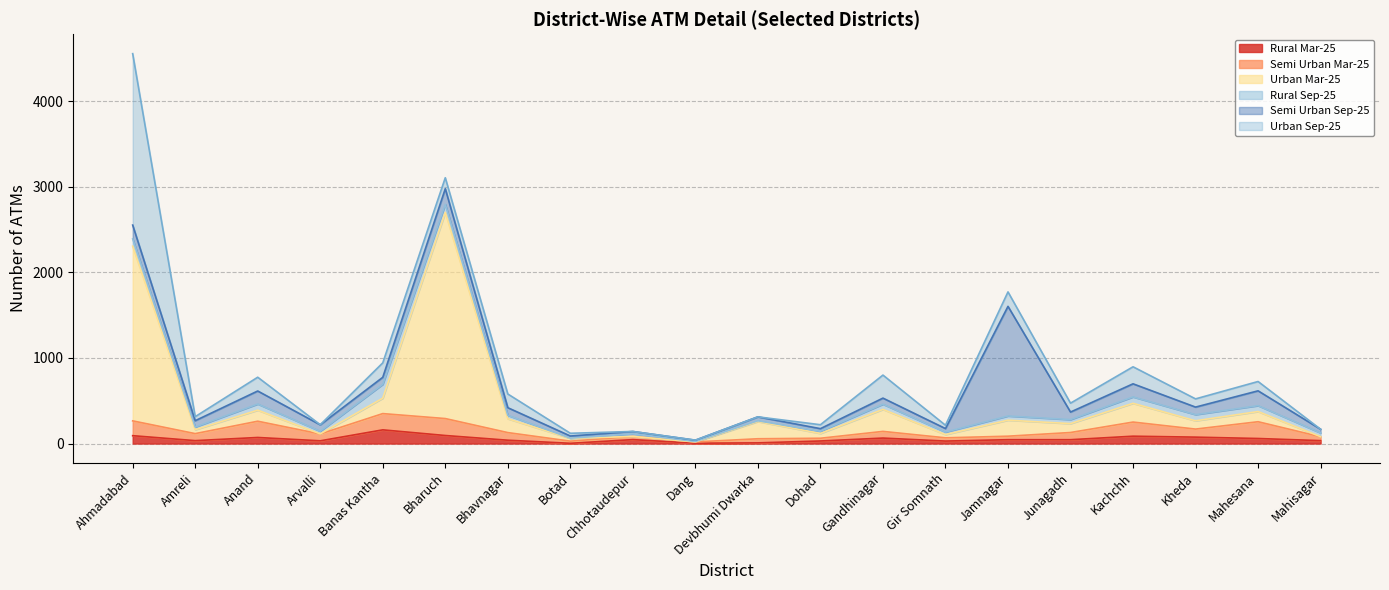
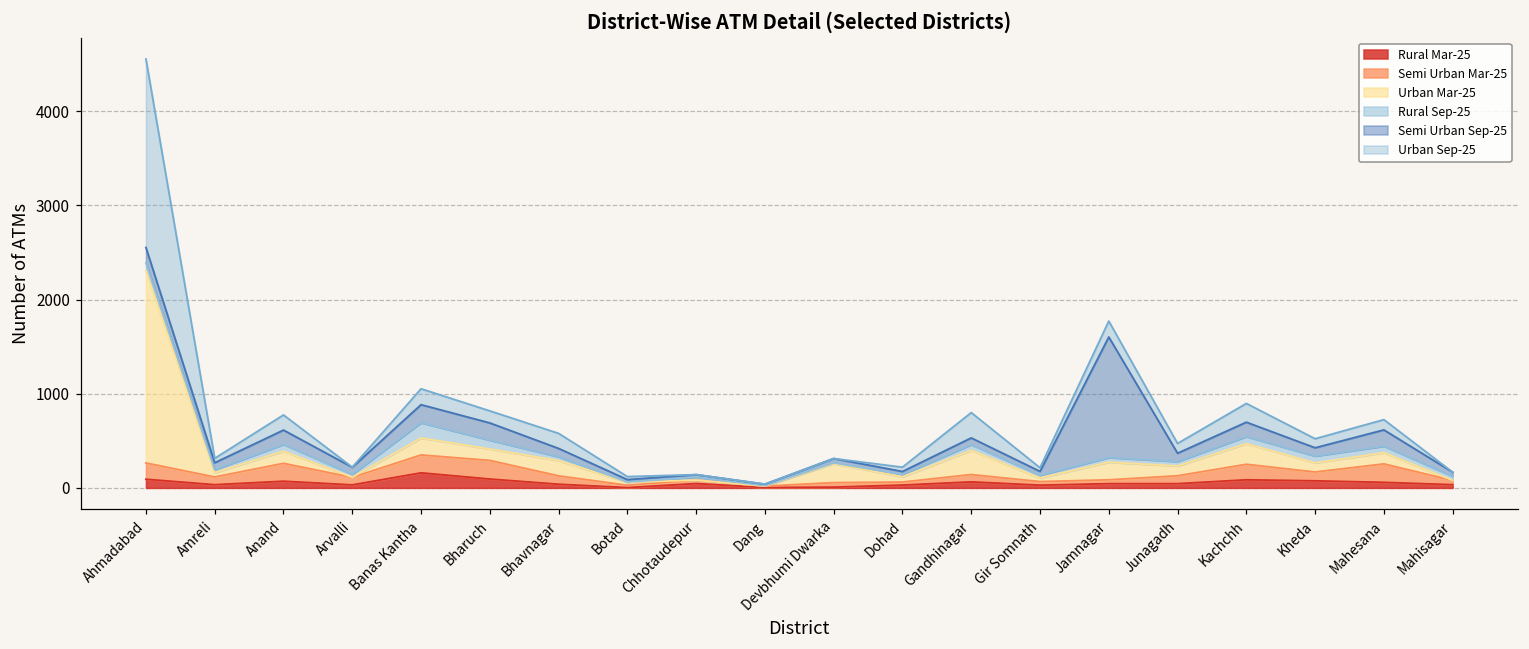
  {
    "Rural Mar-25": {
      "Ahmadabad": 100,
      "Amreli": 0,
      "Anand": 100,
      "Arvalli": 0,
      "Banas Kantha": 200,
      "Bharuch": 100,
      "Bhavnagar": 0,
      "Chhotaudepur": 0,
      "Devbhumi Dwarka": 0,
      "Dohad": 0,
      "Gandhinagar": 100,
      "Gir Somnath": 0,
      "Jamnagar": 0,
      "Junagadh": 0,
      "Kachchh": 100,
      "Kheda": 100,
      "Mahesana": 100,
      "Mahisagar": 0
    },
    "Semi Urban Mar-25": {
      "Ahmadabad": 200,
      "Amreli": 100,
      "Anand": 200,
      "Banas Kantha": 200,
      "Bharuch": 200,
      "Bhavnagar": 100,
      "Devbhumi Dwarka": 0,
      "Dohad": 0,
      "Gandhinagar": 100,
      "Gir Somnath": 0,
      "Jamnagar": 0,
      "Junagadh": 100,
      "Kachchh": 200,
      "Kheda": 100,
      "Mahesana": 200
    },
    "Urban Mar-25": {
      "Ahmadabad": 2000,
      "Amreli": 0,
      "Anand": 100,
      "Banas Kantha": 200,
-     "Bharuch": 2400,
+     "Bharuch": 100,
      "Bhavnagar": 200,
      "Gandhinagar": 300,
      "Jamnagar": 200,
      "Junagadh": 100,
      "Kachchh": 200,
      "Kheda": 100,
      "Mahesana": 100
    },
    "Semi Urban Sep-25": {
      "Ahmadabad": 200,
      "Amreli": 100,
      "Anand": 200,
-     "Banas Kantha": 100,
+     "Banas Kantha": 200,
      "Bharuch": 200,
      "Bhavnagar": 100,
      "Dohad": 0,
      "Gandhinagar": 100,
      "Gir Somnath": 0,
      "Jamnagar": 1300,
      "Junagadh": 100,
      "Kachchh": 200,
      "Kheda": 100,
      "Mahesana": 200
    }
  }
